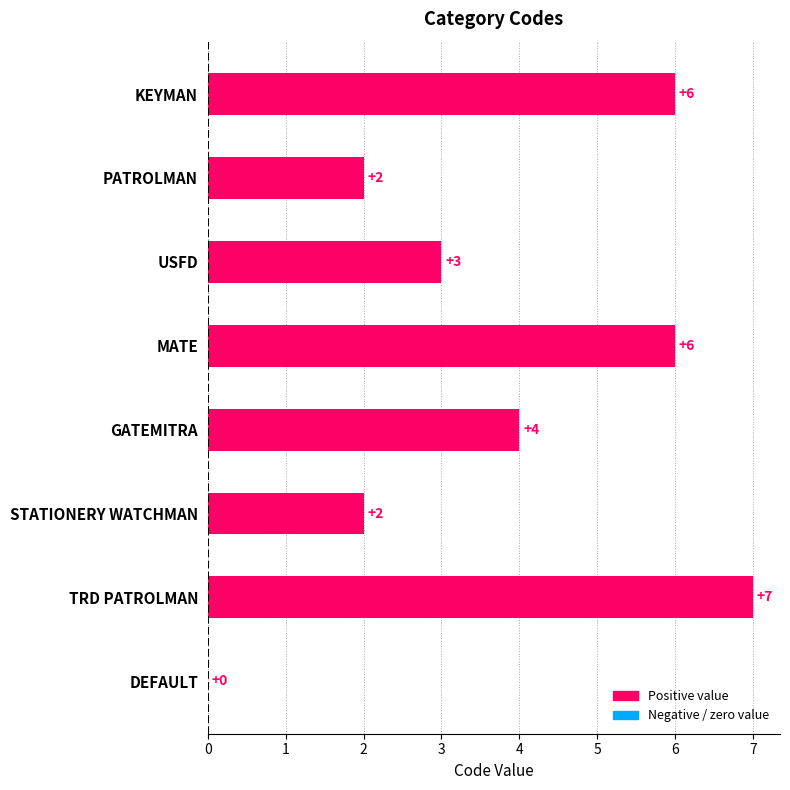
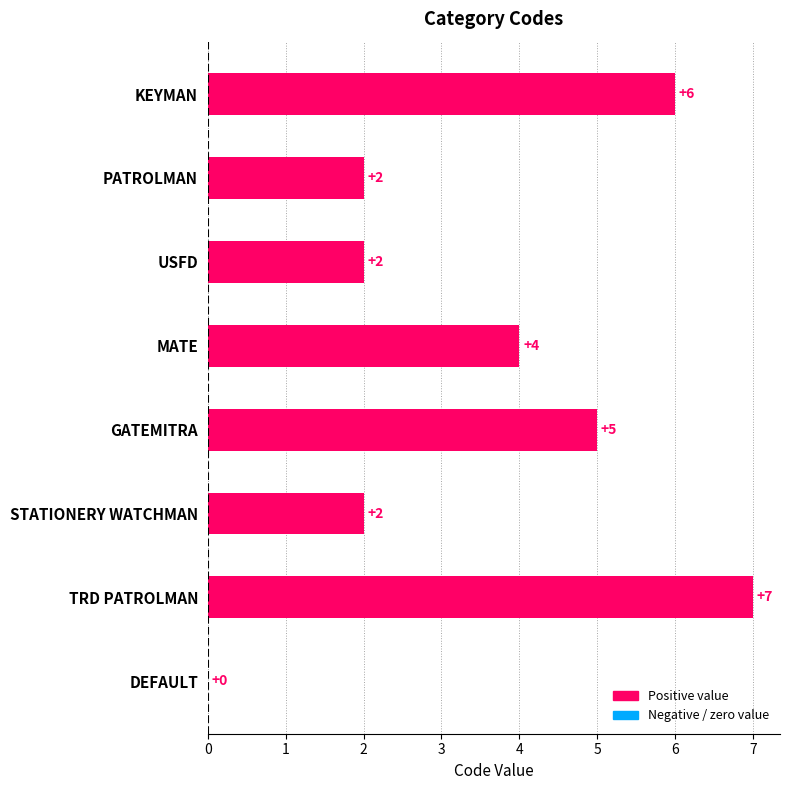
  {
    "KEYMAN": "+6",
    "PATROLMAN": "+2",
-   "USFD": "+3",
-   "MATE": "+6",
-   "GATEMITRA": "+4",
+   "USFD": "+2",
+   "MATE": "+4",
+   "GATEMITRA": "+5",
    "STATIONERY WATCHMAN": "+2",
    "TRD PATROLMAN": "+7",
    "DEFAULT": "+0"
  }
